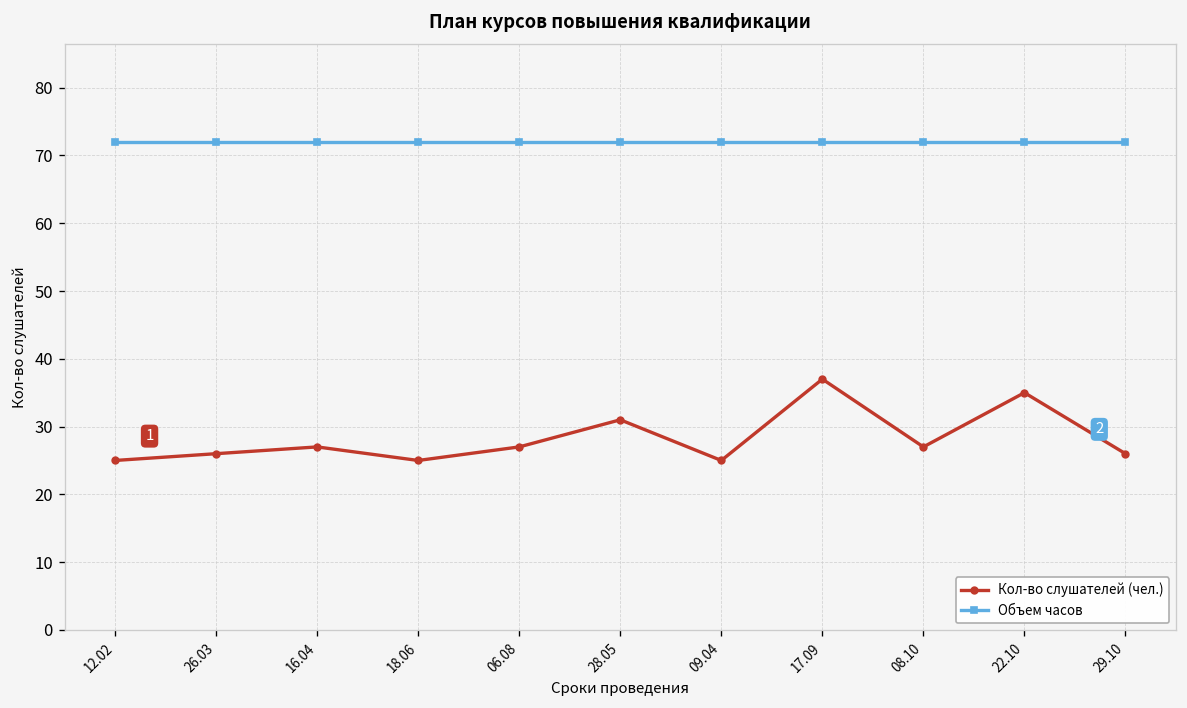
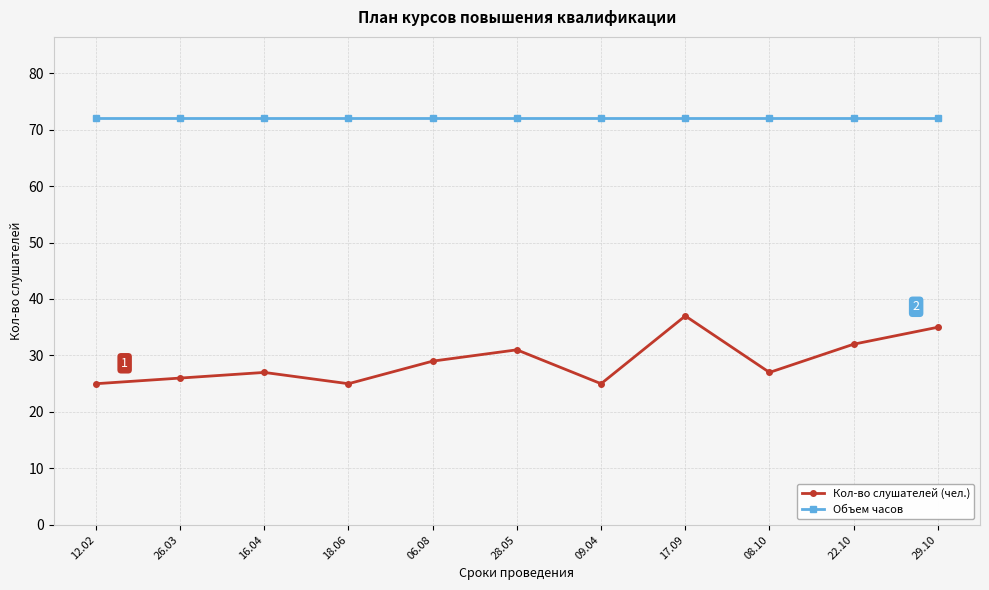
  {
    "Кол-во слушателей (чел.)": {
      "12.02": 25,
      "26.03": 26,
      "16.04": 27,
      "18.06": 25,
-     "06.08": 27,
+     "06.08": 29,
      "28.05": 31,
      "09.04": 25,
      "17.09": 37,
      "08.10": 27,
-     "22.10": 35,
-     "29.10": 26
+     "22.10": 32,
+     "29.10": 35
    },
    "Объем часов": {
      "12.02": 72,
      "26.03": 72,
      "16.04": 72,
      "18.06": 72,
      "06.08": 72,
      "28.05": 72,
      "09.04": 72,
      "17.09": 72,
      "08.10": 72,
      "22.10": 72,
      "29.10": 72
    }
  }
